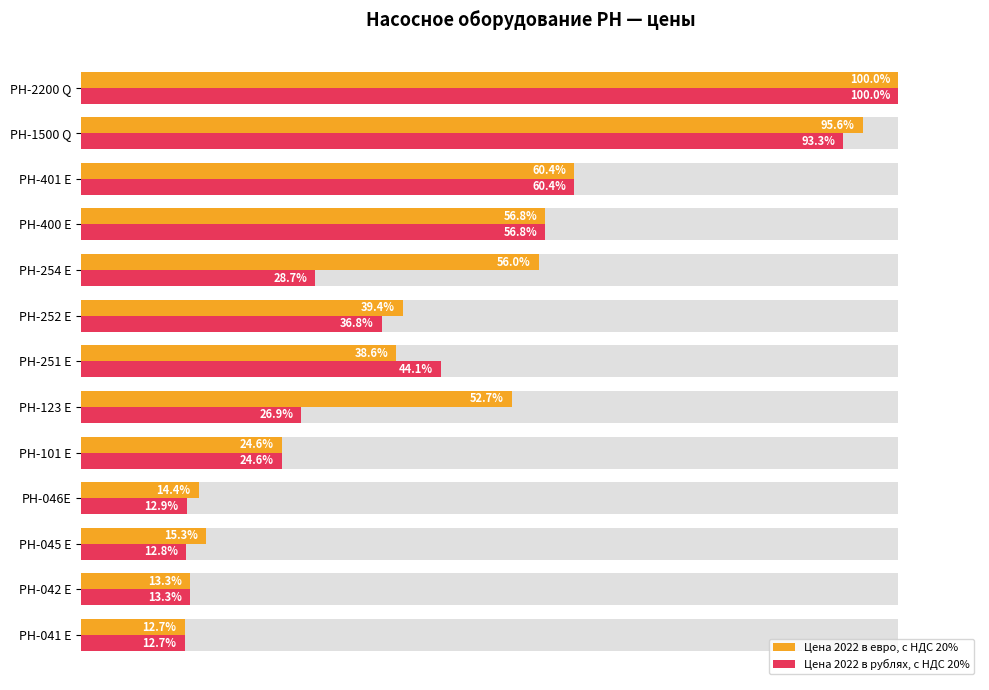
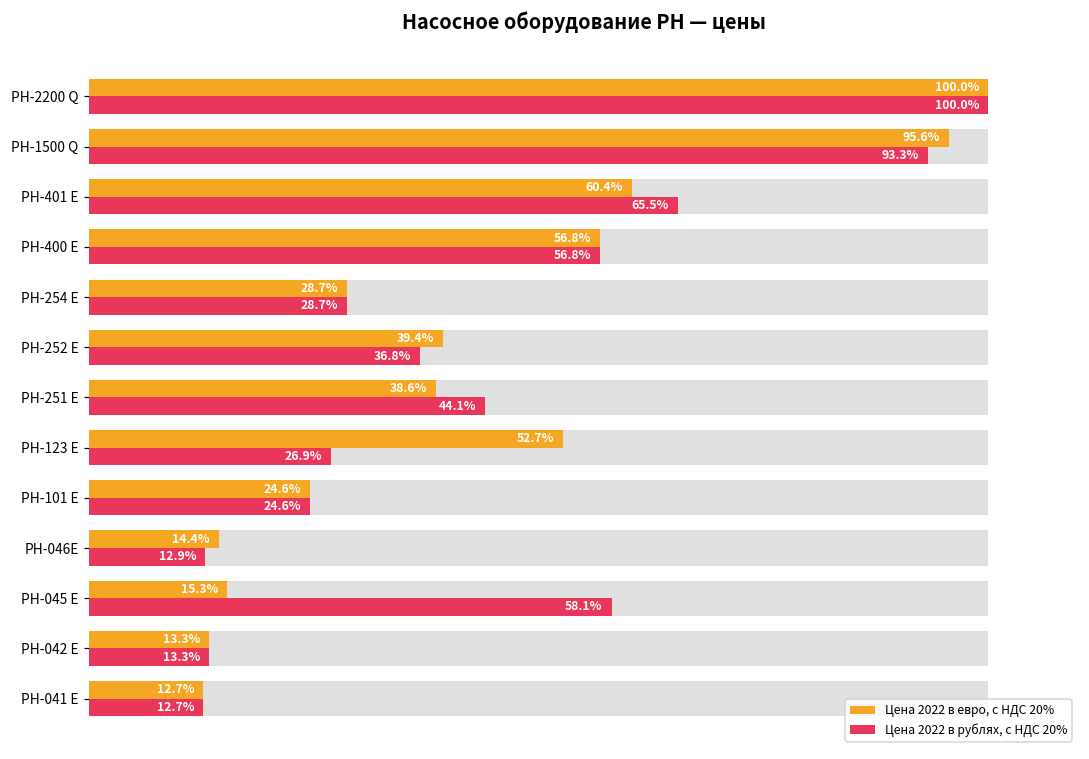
  {
    "Цена 2022 в евро, с НДС 20%": {
      "PH-2200 Q": "100.0%",
-     "PH-254 E": "56.0%"
+     "PH-254 E": "28.7%"
    },
    "Цена 2022 в рублях, с НДС 20%": {
      "PH-2200 Q": "100.0%",
-     "PH-401 E": "60.4%",
-     "PH-045 E": "12.8%"
+     "PH-401 E": "65.5%",
+     "PH-045 E": "58.1%"
    }
  }
